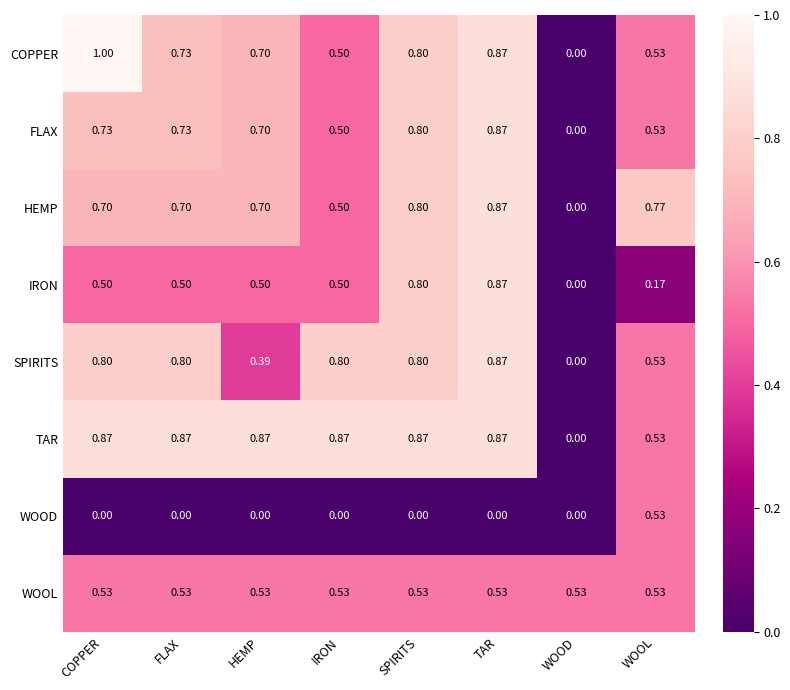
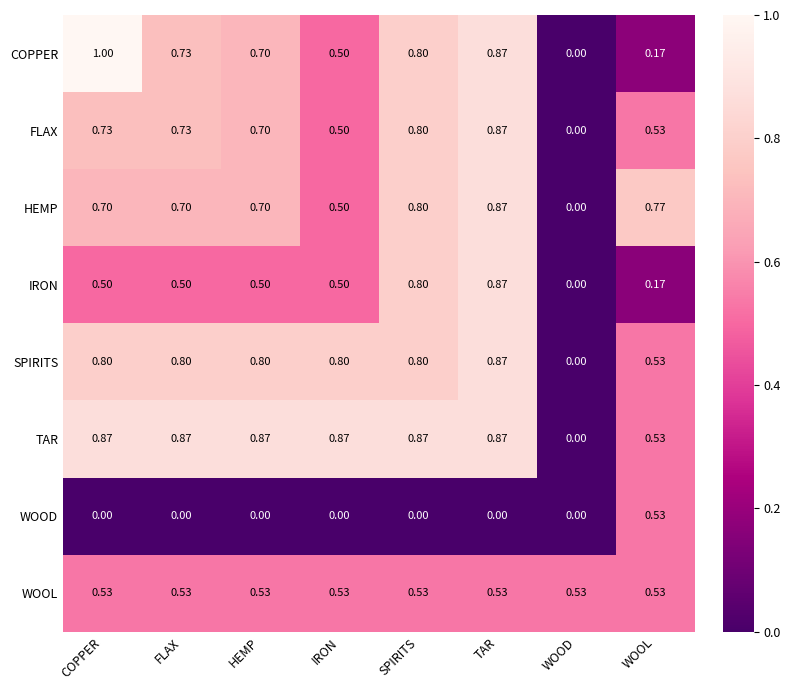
  {
    "COPPER": {
      "COPPER": 1.00,
      "FLAX": 0.73,
      "HEMP": 0.70,
      "IRON": 0.50,
      "SPIRITS": 0.80,
      "TAR": 0.87,
      "WOOD": 0.00,
-     "WOOL": 0.53
+     "WOOL": 0.17
    },
    "FLAX": {
      "COPPER": 0.73,
      "FLAX": 0.73,
      "HEMP": 0.70,
      "IRON": 0.50,
      "SPIRITS": 0.80,
      "TAR": 0.87,
      "WOOD": 0.00,
      "WOOL": 0.53
    },
    "HEMP": {
      "COPPER": 0.70,
      "FLAX": 0.70,
      "HEMP": 0.70,
      "IRON": 0.50,
      "SPIRITS": 0.80,
      "TAR": 0.87,
      "WOOD": 0.00,
      "WOOL": 0.77
    },
    "IRON": {
      "COPPER": 0.50,
      "FLAX": 0.50,
      "HEMP": 0.50,
      "IRON": 0.50,
      "SPIRITS": 0.80,
      "TAR": 0.87,
      "WOOD": 0.00,
      "WOOL": 0.17
    },
    "SPIRITS": {
      "COPPER": 0.80,
      "FLAX": 0.80,
-     "HEMP": 0.39,
+     "HEMP": 0.80,
      "IRON": 0.80,
      "SPIRITS": 0.80,
      "TAR": 0.87,
      "WOOD": 0.00,
      "WOOL": 0.53
    },
    "TAR": {
      "COPPER": 0.87,
      "FLAX": 0.87,
      "HEMP": 0.87,
      "IRON": 0.87,
      "SPIRITS": 0.87,
      "TAR": 0.87,
      "WOOD": 0.00,
      "WOOL": 0.53
    },
    "WOOD": {
      "COPPER": 0.00,
      "FLAX": 0.00,
      "HEMP": 0.00,
      "IRON": 0.00,
      "SPIRITS": 0.00,
      "TAR": 0.00,
      "WOOD": 0.00,
      "WOOL": 0.53
    },
    "WOOL": {
      "COPPER": 0.53,
      "FLAX": 0.53,
      "HEMP": 0.53,
      "IRON": 0.53,
      "SPIRITS": 0.53,
      "TAR": 0.53,
      "WOOD": 0.53,
      "WOOL": 0.53
    }
  }
